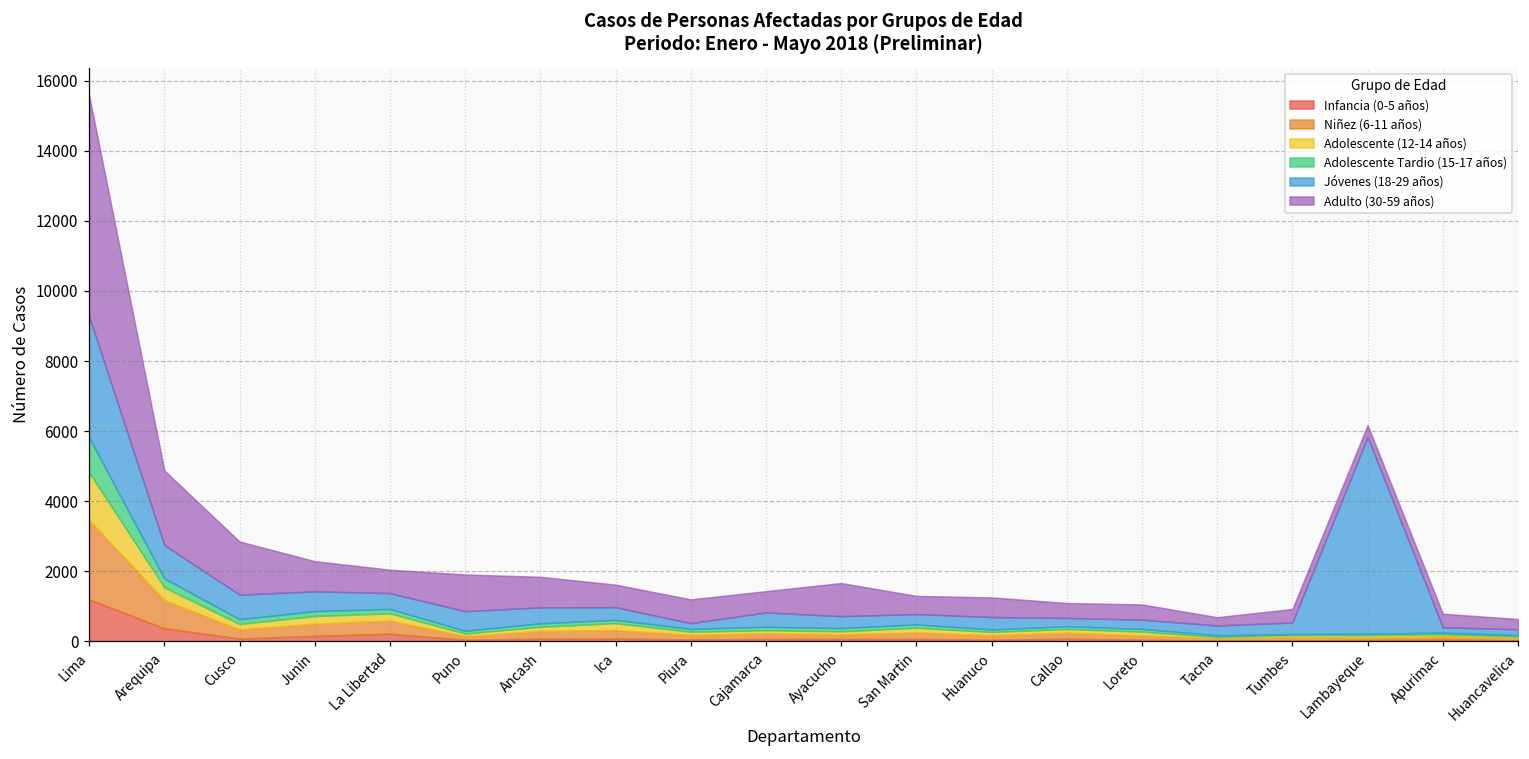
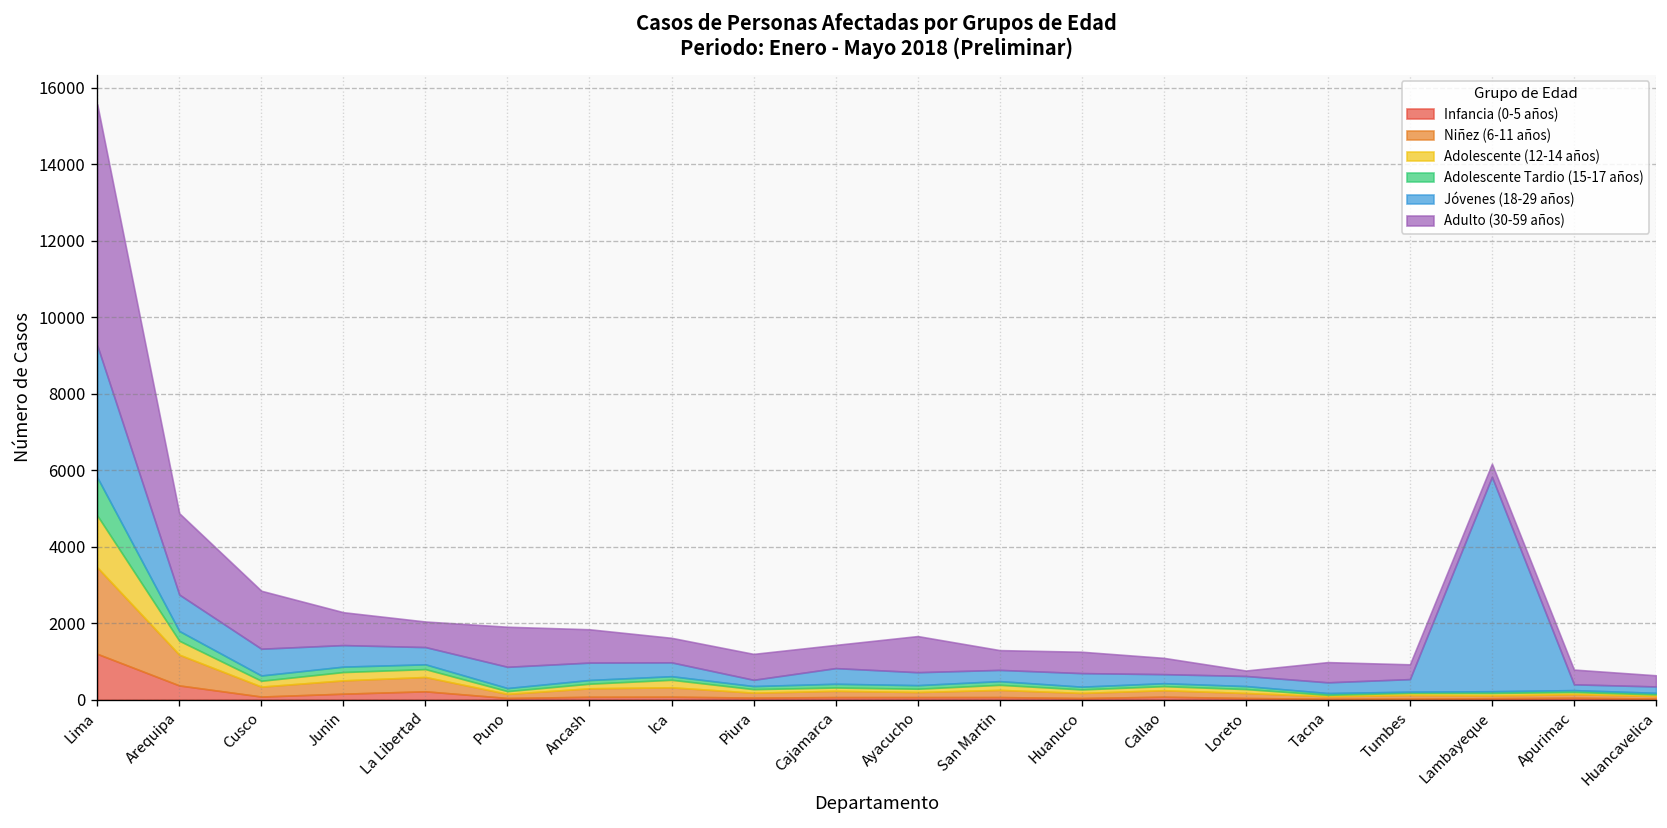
  {
    "Adolescente (12-14 años)": {
      "Lima": 1400,
      "Arequipa": 400,
      "Cusco": 200,
      "Junin": 200,
      "La Libertad": 200,
      "Ancash": 100,
      "Ica": 200,
      "Piura": 100,
      "Cajamarca": 100,
      "Ayacucho": 100,
      "San Martin": 100
    },
    "Adolescente Tardio (15-17 años)": {
      "Lima": 1000,
      "Arequipa": 300,
      "Cusco": 100,
      "Junin": 100,
      "La Libertad": 100,
      "Ancash": 100,
      "Ica": 100,
      "Piura": 100,
      "Cajamarca": 100,
      "Ayacucho": 100,
      "San Martin": 100
    },
    "Jóvenes (18-29 años)": {
      "Lima": 3500,
      "Arequipa": 1000,
      "Cusco": 700,
      "Junin": 600,
      "La Libertad": 500,
      "Puno": 600,
      "Ancash": 500,
      "Ica": 400,
      "Piura": 200,
      "Cajamarca": 400,
      "Ayacucho": 300,
      "San Martin": 300,
      "Huanuco": 400,
      "Callao": 200,
      "Loreto": 300,
      "Tacna": 300,
      "Tumbes": 300,
      "Lambayeque": 5600,
      "Apurimac": 200,
      "Huancavelica": 200
    },
    "Adulto (30-59 años)": {
      "Lima": 6300,
      "Arequipa": 2100,
      "Cusco": 1500,
      "Junin": 900,
      "La Libertad": 700,
      "Puno": 1000,
      "Ancash": 900,
      "Ica": 600,
      "Piura": 700,
      "Cajamarca": 600,
      "Ayacucho": 900,
      "San Martin": 500,
      "Huanuco": 600,
      "Callao": 400,
-     "Loreto": 400,
-     "Tacna": 200,
+     "Loreto": 100,
+     "Tacna": 500,
      "Tumbes": 400,
      "Lambayeque": 300,
      "Apurimac": 400,
      "Huancavelica": 300
    }
  }
